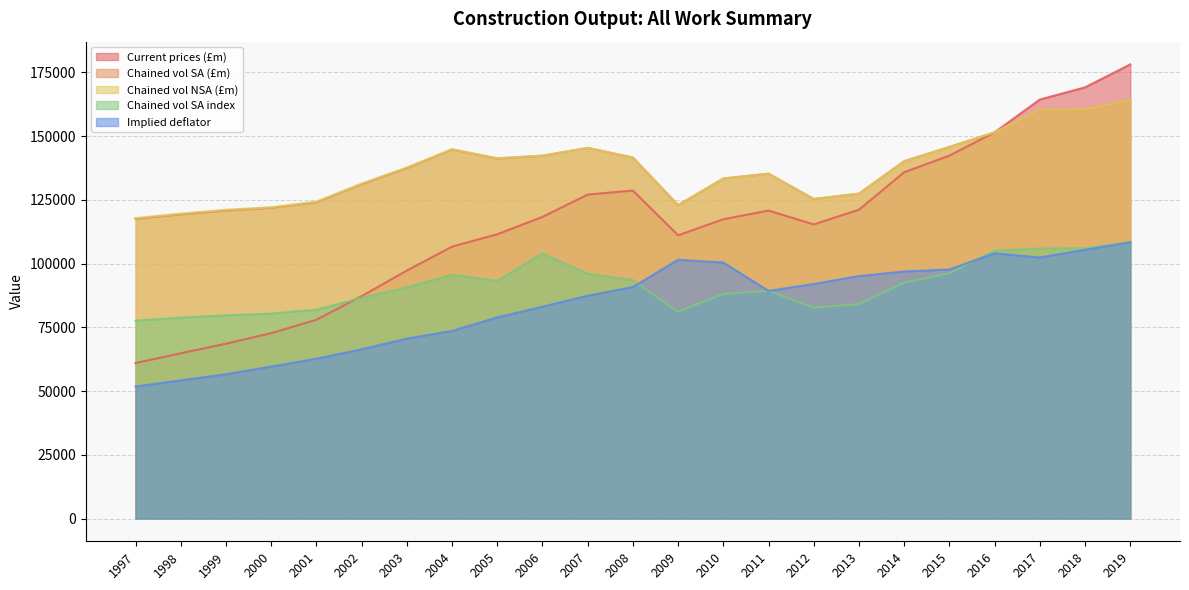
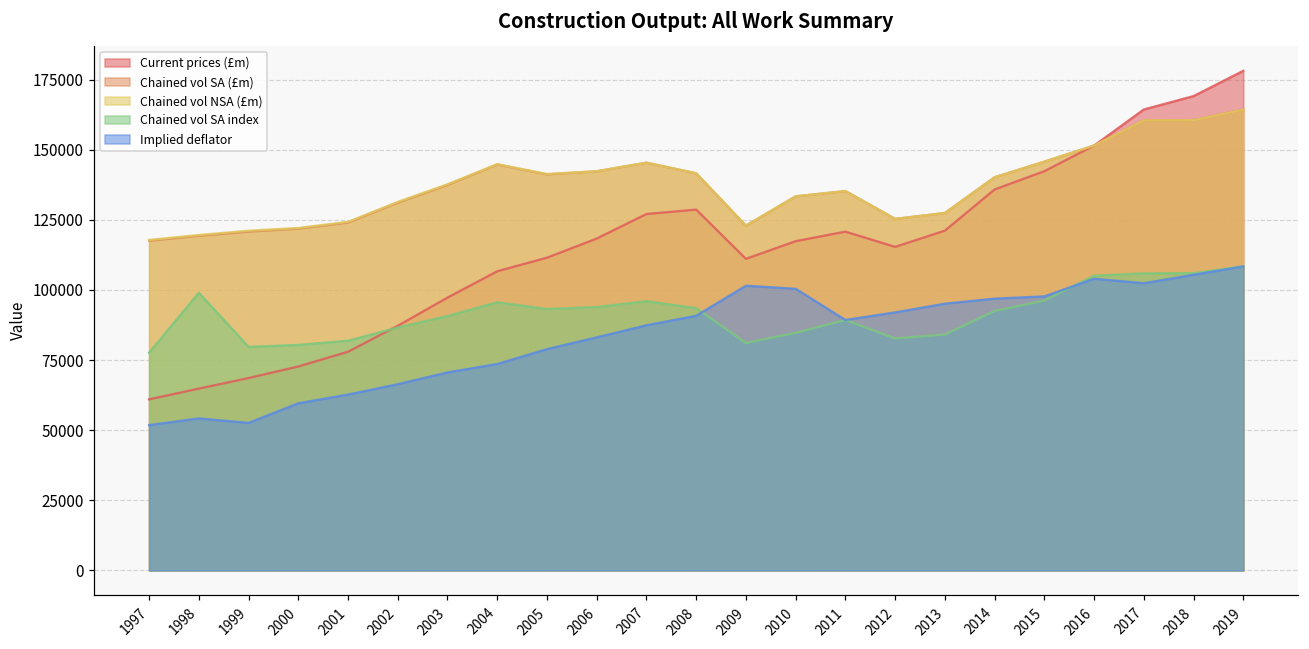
  {
    "Chained vol SA index": {
      "1997": 78000,
-     "1998": 79000,
+     "1998": 99000,
      "1999": 80000,
      "2000": 80000,
      "2001": 82000,
      "2003": 91000,
      "2004": 96000,
      "2005": 93000,
-     "2006": 104000,
+     "2006": 94000,
      "2007": 96000,
      "2008": 94000,
      "2009": 81000,
-     "2010": 88000,
+     "2010": 85000,
      "2012": 83000,
      "2013": 84000,
      "2014": 93000,
      "2015": 96000,
      "2016": 105000,
      "2017": 106000
    },
    "Implied deflator": {
      "1997": 52000,
      "1998": 54000,
-     "1999": 57000,
+     "1999": 53000,
      "2000": 60000,
      "2001": 63000,
      "2002": 66000,
      "2003": 71000,
      "2004": 74000,
      "2005": 79000,
      "2006": 83000,
      "2007": 87000,
      "2008": 91000,
      "2009": 102000,
      "2010": 100000,
      "2012": 92000,
      "2013": 95000,
      "2014": 97000,
      "2015": 98000,
      "2016": 104000,
      "2017": 102000
    }
  }
